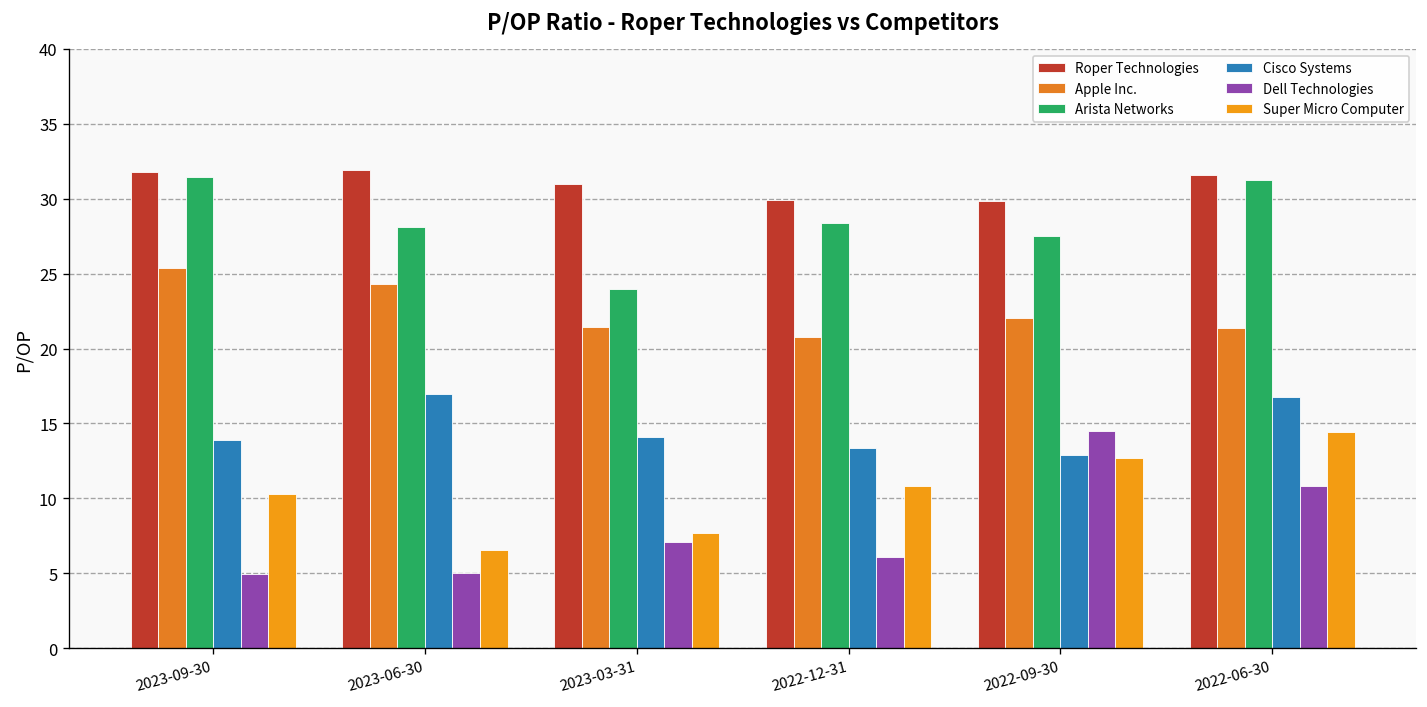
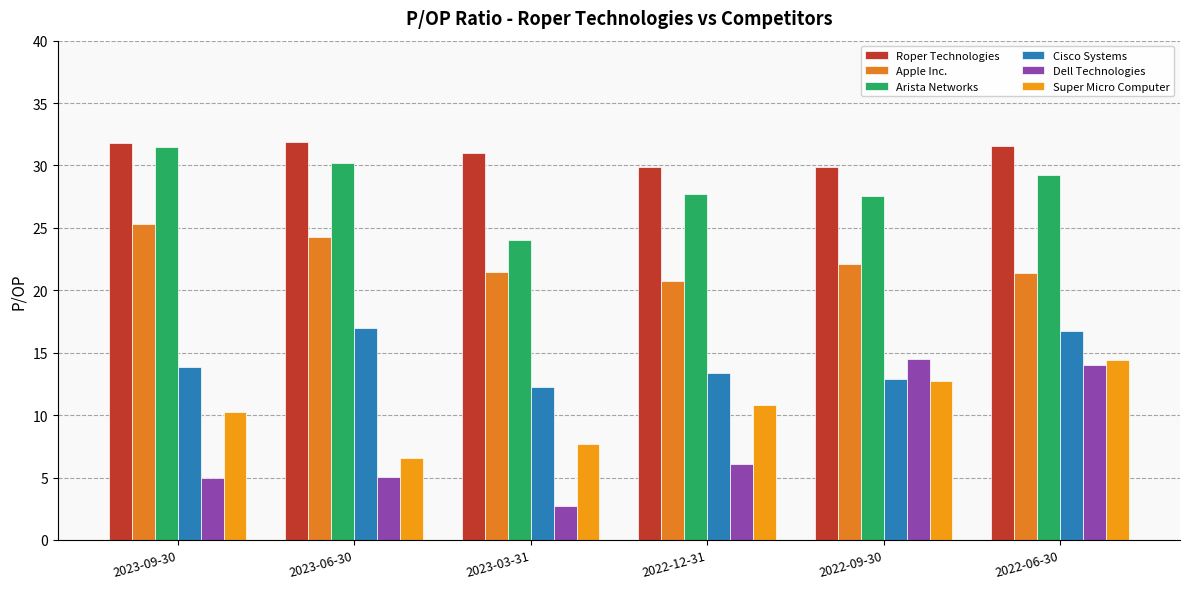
  {
    "Roper Technologies": {
      "2023-09-30": 31.8,
      "2023-06-30": 31.9,
      "2023-03-31": 31.0,
      "2022-12-31": 29.9,
      "2022-09-30": 29.8,
      "2022-06-30": 31.6
    },
    "Arista Networks": {
      "2023-09-30": 31.5,
-     "2023-06-30": 28.1,
+     "2023-06-30": 30.2,
      "2023-03-31": 24.0,
-     "2022-12-31": 28.4,
+     "2022-12-31": 27.7,
      "2022-09-30": 27.5,
-     "2022-06-30": 31.3
+     "2022-06-30": 29.2
    },
    "Cisco Systems": {
      "2023-09-30": 13.9,
      "2023-06-30": 17.0,
-     "2023-03-31": 14.1,
+     "2023-03-31": 12.3,
      "2022-12-31": 13.4,
      "2022-09-30": 12.9,
      "2022-06-30": 16.8
    },
    "Dell Technologies": {
      "2023-09-30": 5.0,
      "2023-06-30": 5.0,
-     "2023-03-31": 7.1,
+     "2023-03-31": 2.7,
      "2022-12-31": 6.1,
      "2022-09-30": 14.5,
-     "2022-06-30": 10.8
+     "2022-06-30": 14.0
    }
  }
